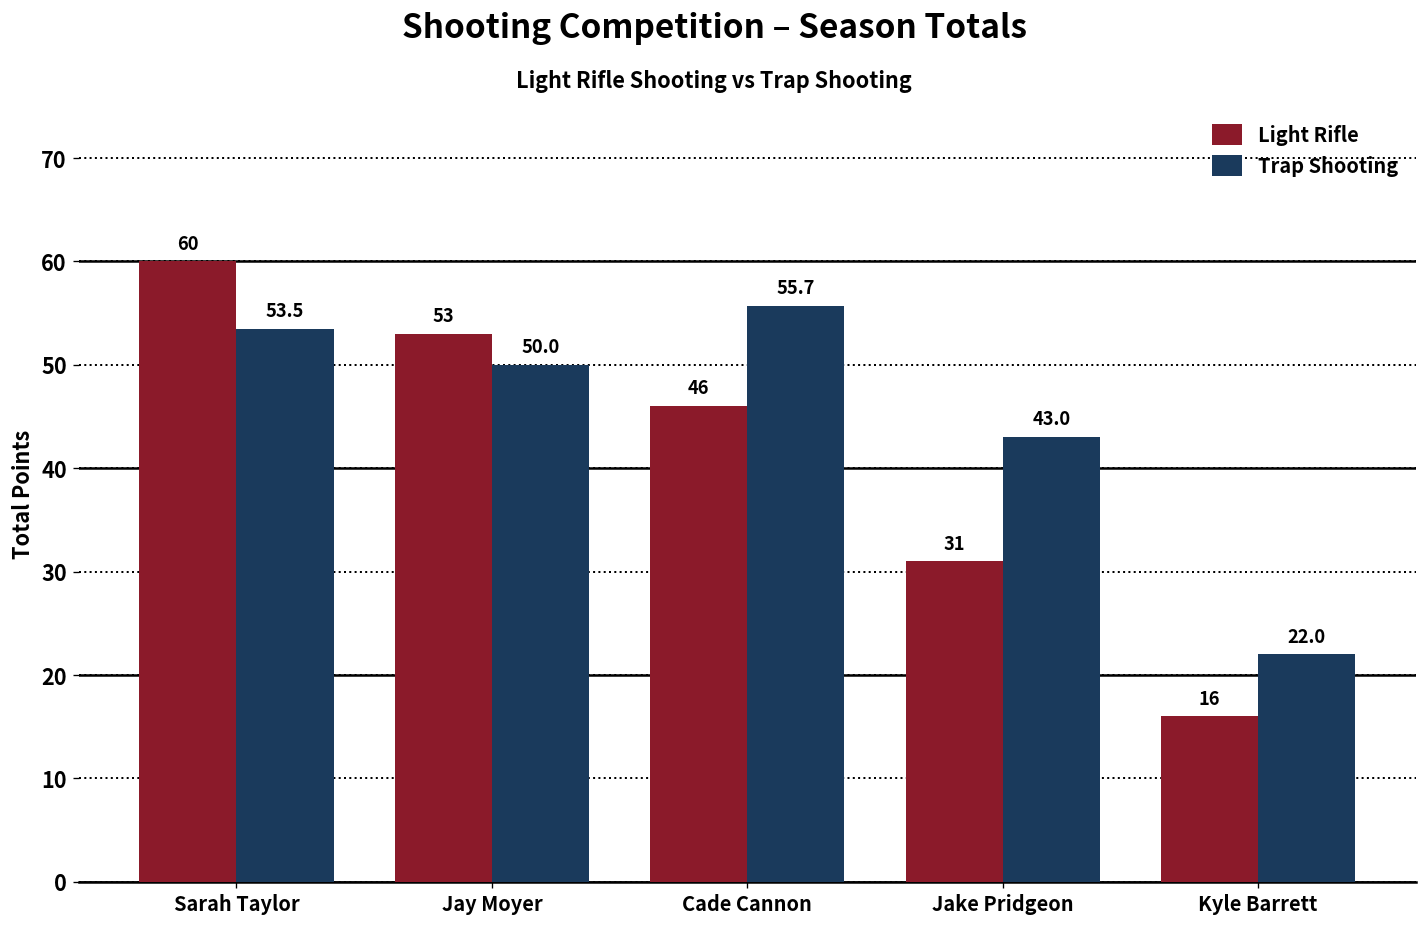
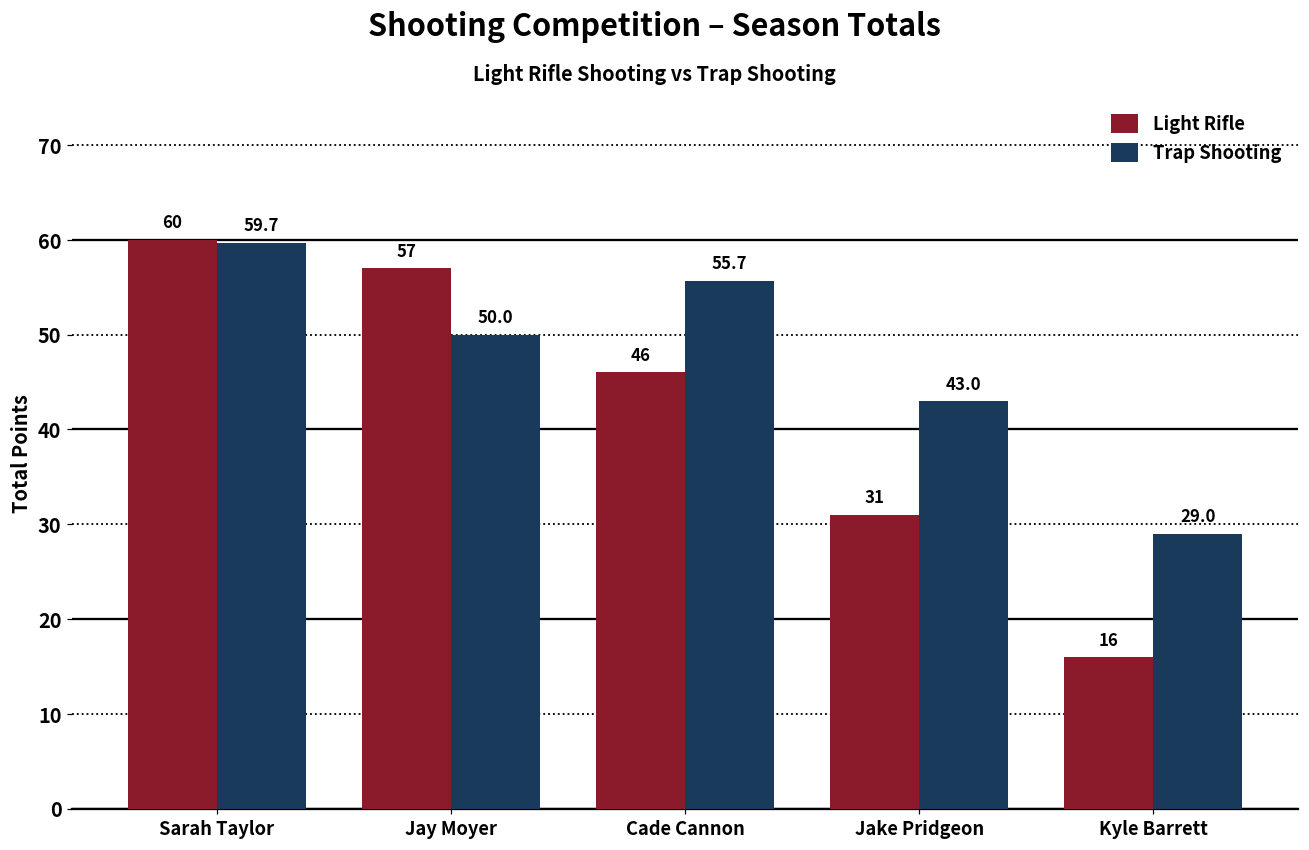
  {
    "Light Rifle": {
      "Sarah Taylor": 60,
-     "Jay Moyer": 53,
+     "Jay Moyer": 57,
      "Cade Cannon": 46,
      "Jake Pridgeon": 31,
      "Kyle Barrett": 16
    },
    "Trap Shooting": {
-     "Sarah Taylor": 53.5,
+     "Sarah Taylor": 59.7,
      "Jay Moyer": 50.0,
      "Cade Cannon": 55.7,
      "Jake Pridgeon": 43.0,
-     "Kyle Barrett": 22.0
+     "Kyle Barrett": 29.0
    }
  }
